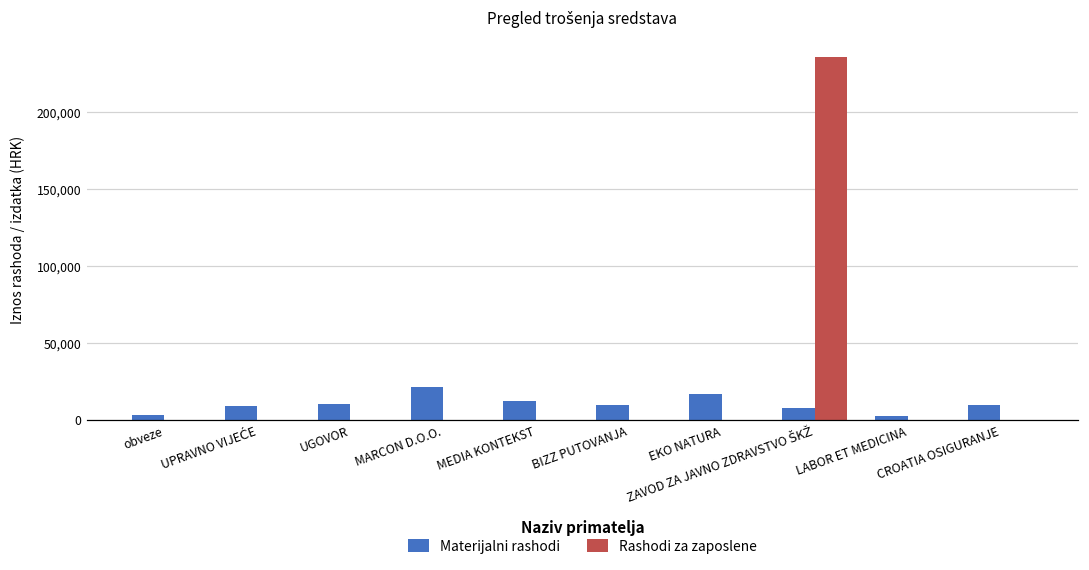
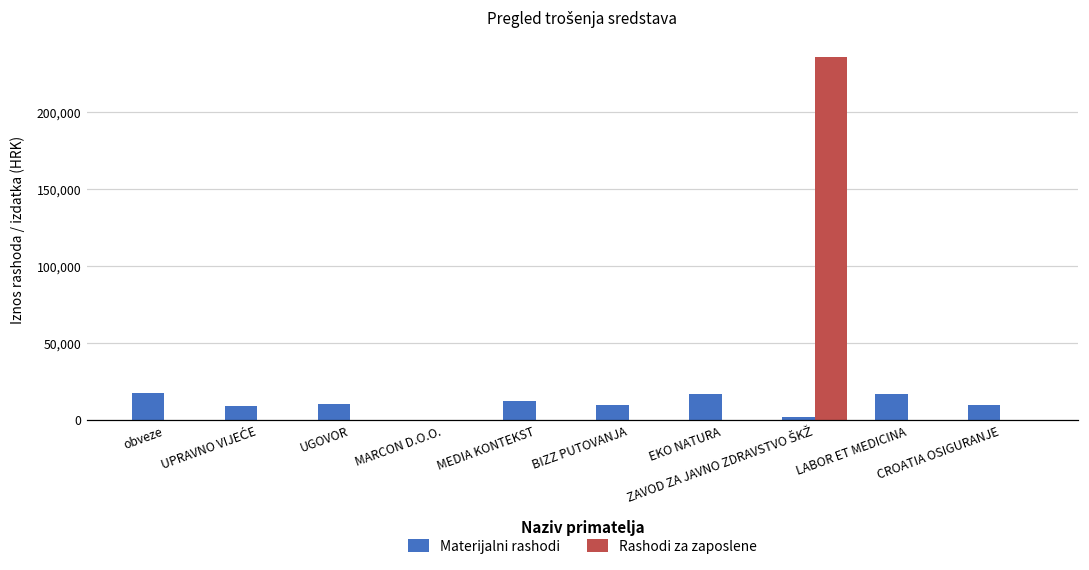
  {
    "Materijalni rashodi": {
-     "obveze": "3,000",
+     "obveze": "17,000",
      "UPRAVNO VIJEĆE": "9,000",
      "UGOVOR": "11,000",
-     "MARCON D.O.O.": "21,000",
+     "MARCON D.O.O.": "0",
      "MEDIA KONTEKST": "12,000",
      "BIZZ PUTOVANJA": "10,000",
      "EKO NATURA": "17,000",
-     "ZAVOD ZA JAVNO ZDRAVSTVO ŠKŽ": "8,000",
-     "LABOR ET MEDICINA": "2,000",
+     "ZAVOD ZA JAVNO ZDRAVSTVO ŠKŽ": "2,000",
+     "LABOR ET MEDICINA": "17,000",
      "CROATIA OSIGURANJE": "10,000"
    },
    "Rashodi za zaposlene": {
      "obveze": "0",
      "UPRAVNO VIJEĆE": "0",
      "UGOVOR": "0",
      "MARCON D.O.O.": "0",
      "MEDIA KONTEKST": "0",
      "BIZZ PUTOVANJA": "0",
      "EKO NATURA": "0",
      "ZAVOD ZA JAVNO ZDRAVSTVO ŠKŽ": "236,000",
      "LABOR ET MEDICINA": "0",
      "CROATIA OSIGURANJE": "0"
    }
  }
